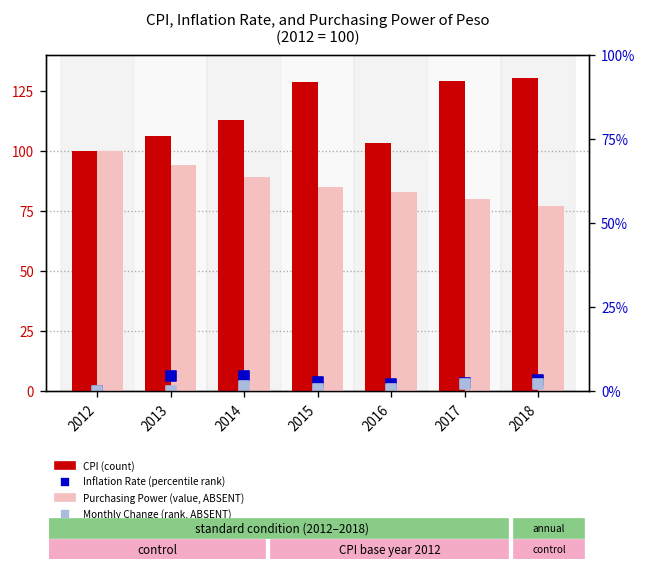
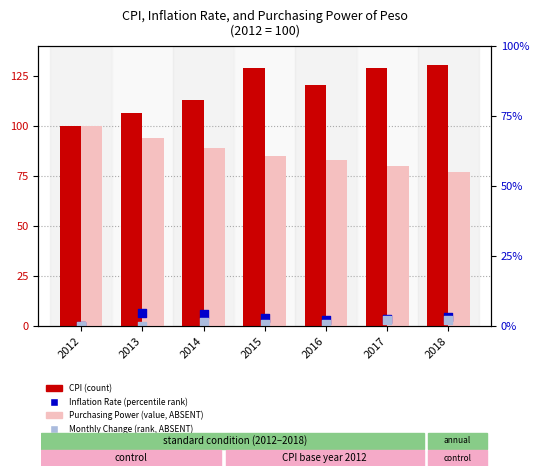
  {
    "CPI (count)": {
      "2012": 100,
      "2013": 106,
      "2014": 113,
      "2015": 129,
-     "2016": 103,
+     "2016": 121,
      "2017": 129,
      "2018": 131
    }
  }
